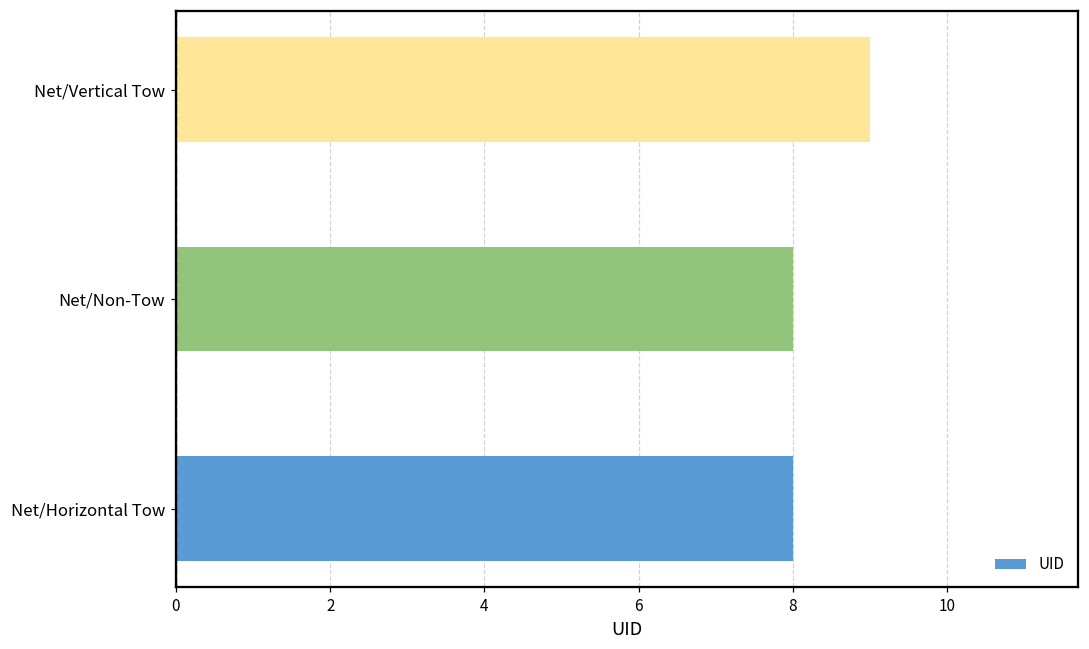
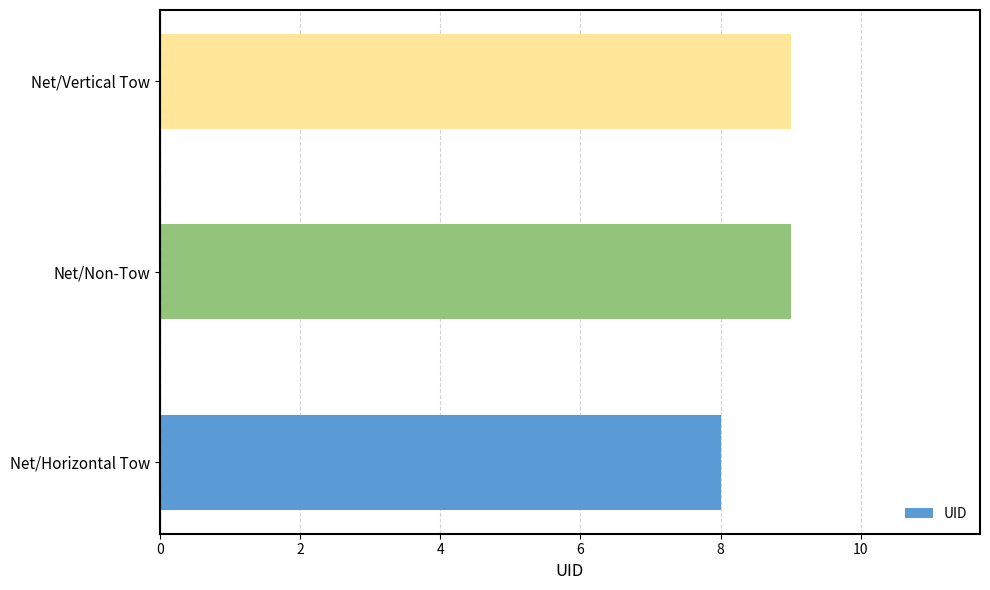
  {
    "Net/Vertical Tow": 9,
-   "Net/Non-Tow": 8,
+   "Net/Non-Tow": 9,
    "Net/Horizontal Tow": 8
  }
